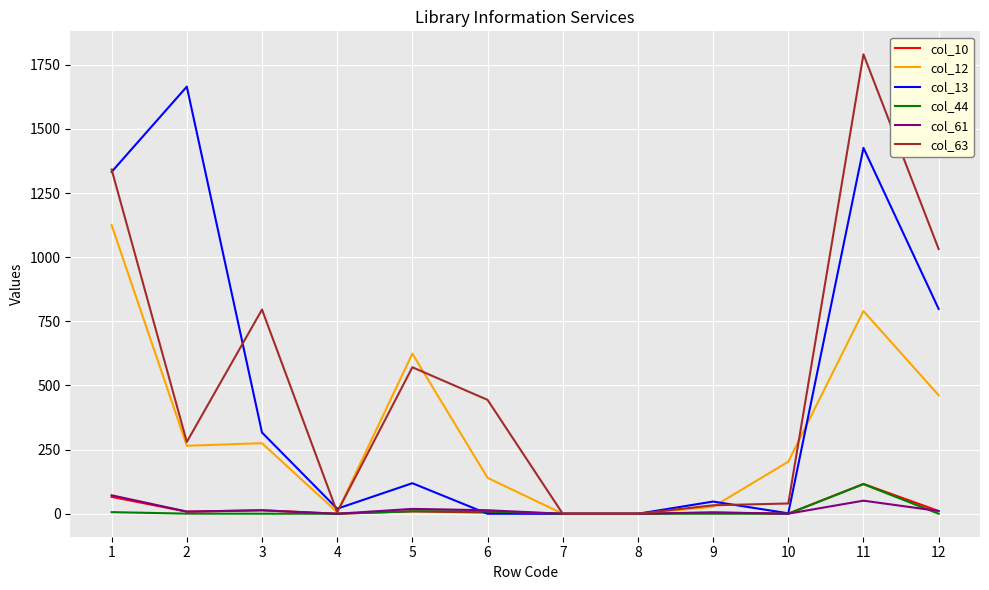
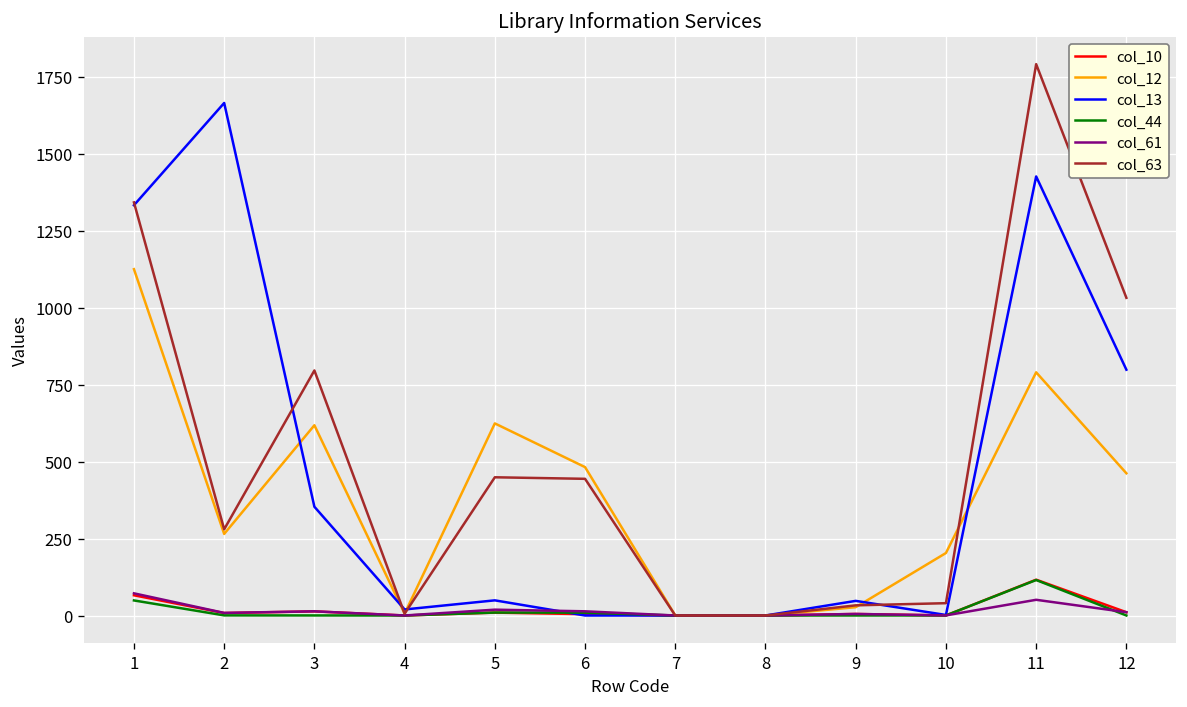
  {
    "col_12": {
      "1": 1130,
      "2": 270,
-     "3": 280,
+     "3": 620,
      "5": 620,
-     "6": 140,
+     "6": 480,
      "10": 200,
      "11": 790,
      "12": 460
    },
    "col_13": {
      "2": 1660,
-     "3": 320,
+     "3": 350,
      "4": 20,
-     "5": 120,
+     "5": 50,
      "9": 50,
      "11": 1430,
      "12": 800
    },
    "col_44": {
-     "1": 10,
+     "1": 50,
      "3": 0,
      "12": 0
    },
    "col_61": {
      "11": 50
    },
    "col_63": {
      "2": 280,
      "3": 800,
-     "5": 570,
+     "5": 450,
      "6": 440,
      "10": 40,
      "11": 1790,
      "12": 1030
    }
  }
